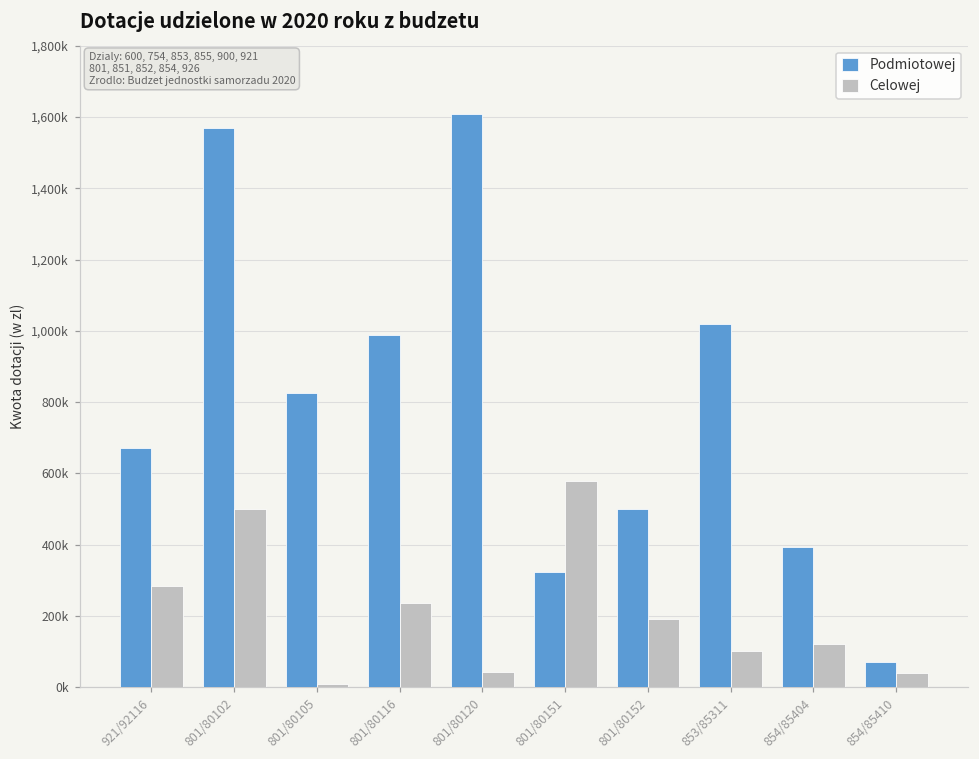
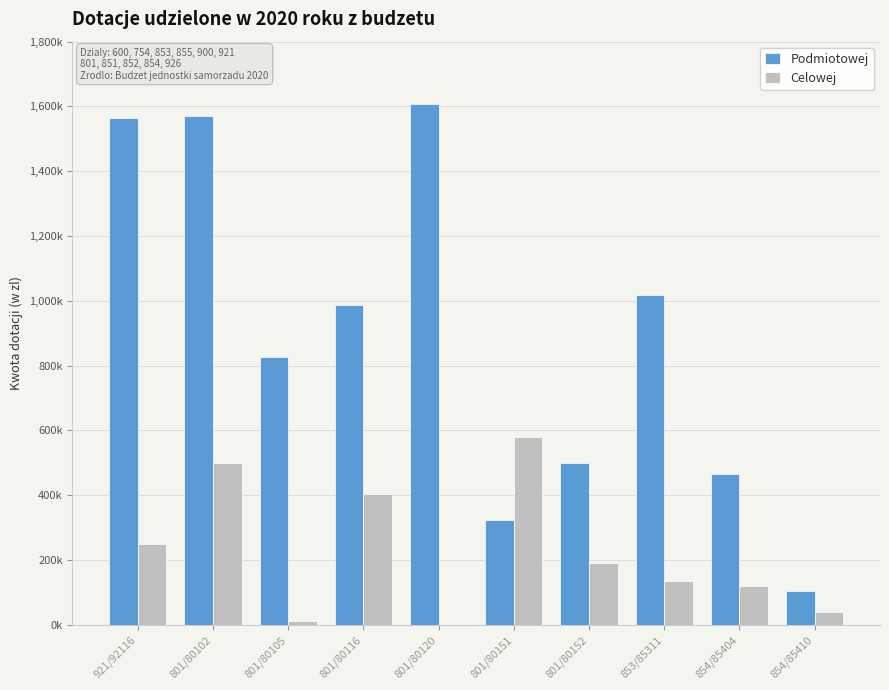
  {
    "Podmiotowej": {
-     "921/92116": "670,000",
+     "921/92116": "1,570,000",
      "801/80102": "1,570,000",
      "801/80105": "830,000",
      "801/80116": "990,000",
      "801/80120": "1,610,000",
      "801/80151": "320,000",
      "801/80152": "500,000",
      "853/85311": "1,020,000",
-     "854/85404": "390,000",
-     "854/85410": "70,000"
+     "854/85404": "470,000",
+     "854/85410": "100,000"
    },
    "Celowej": {
-     "921/92116": "280,000",
+     "921/92116": "250,000",
      "801/80102": "500,000",
      "801/80105": "10,000",
-     "801/80116": "240,000",
-     "801/80120": "40,000",
+     "801/80116": "400,000",
+     "801/80120": "0",
      "801/80151": "580,000",
      "801/80152": "190,000",
-     "853/85311": "100,000",
+     "853/85311": "130,000",
      "854/85404": "120,000",
      "854/85410": "40,000"
    }
  }
